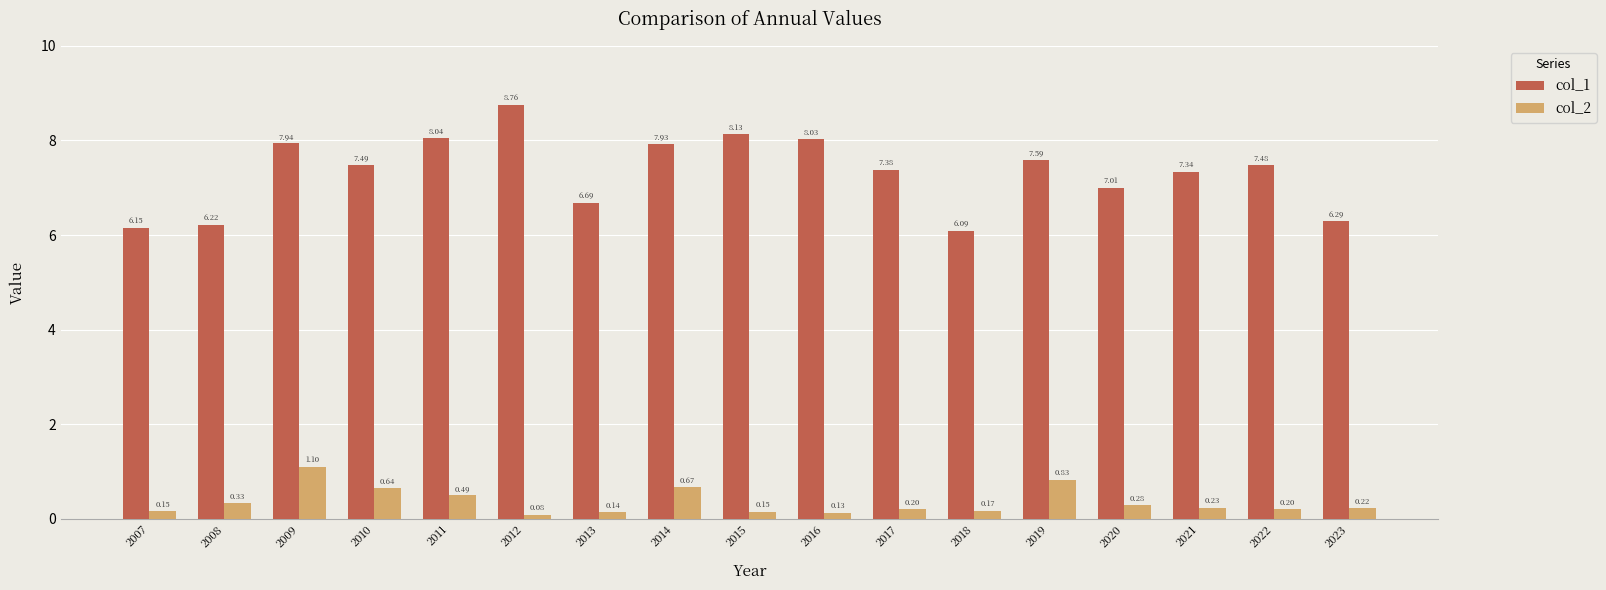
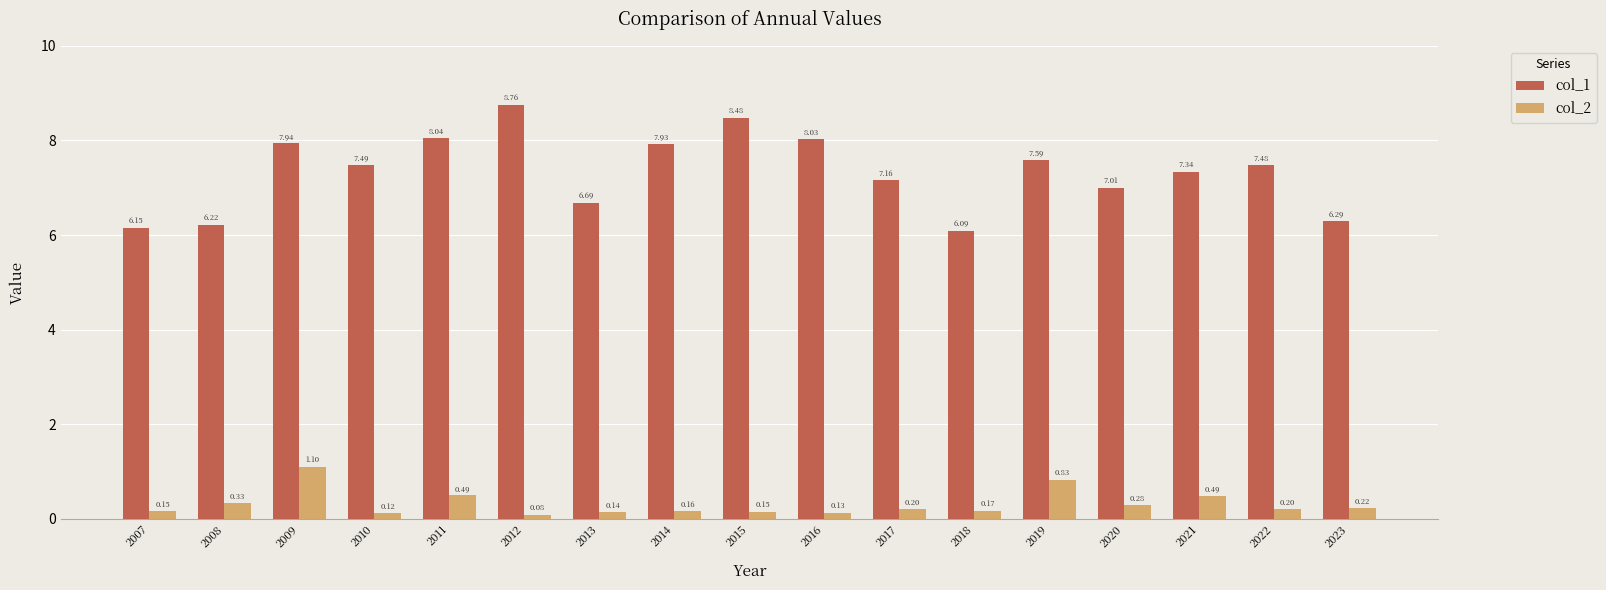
  {
    "col_1": {
      "2007": 6.15,
      "2008": 6.22,
      "2009": 7.94,
      "2010": 7.49,
      "2011": 8.04,
      "2012": 8.76,
      "2013": 6.69,
      "2014": 7.93,
-     "2015": 8.13,
+     "2015": 8.48,
      "2016": 8.03,
-     "2017": 7.38,
+     "2017": 7.16,
      "2018": 6.09,
      "2019": 7.59,
      "2020": 7.01,
      "2021": 7.34,
      "2022": 7.48,
      "2023": 6.29
    },
    "col_2": {
      "2007": 0.15,
      "2008": 0.33,
      "2009": 1.10,
-     "2010": 0.64,
+     "2010": 0.12,
      "2011": 0.49,
      "2012": 0.08,
      "2013": 0.14,
-     "2014": 0.67,
+     "2014": 0.16,
      "2015": 0.15,
      "2016": 0.13,
      "2017": 0.20,
      "2018": 0.17,
      "2019": 0.83,
      "2020": 0.28,
-     "2021": 0.23,
+     "2021": 0.49,
      "2022": 0.20,
      "2023": 0.22
    }
  }
